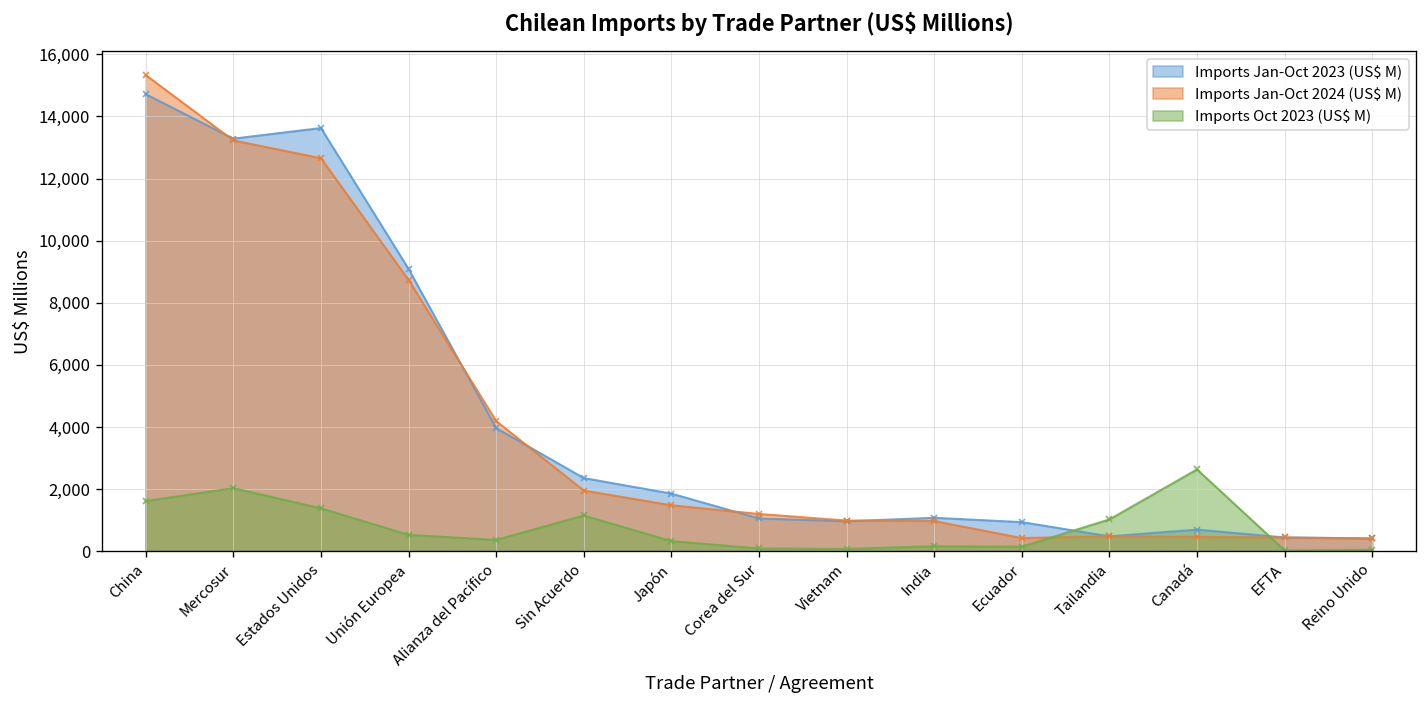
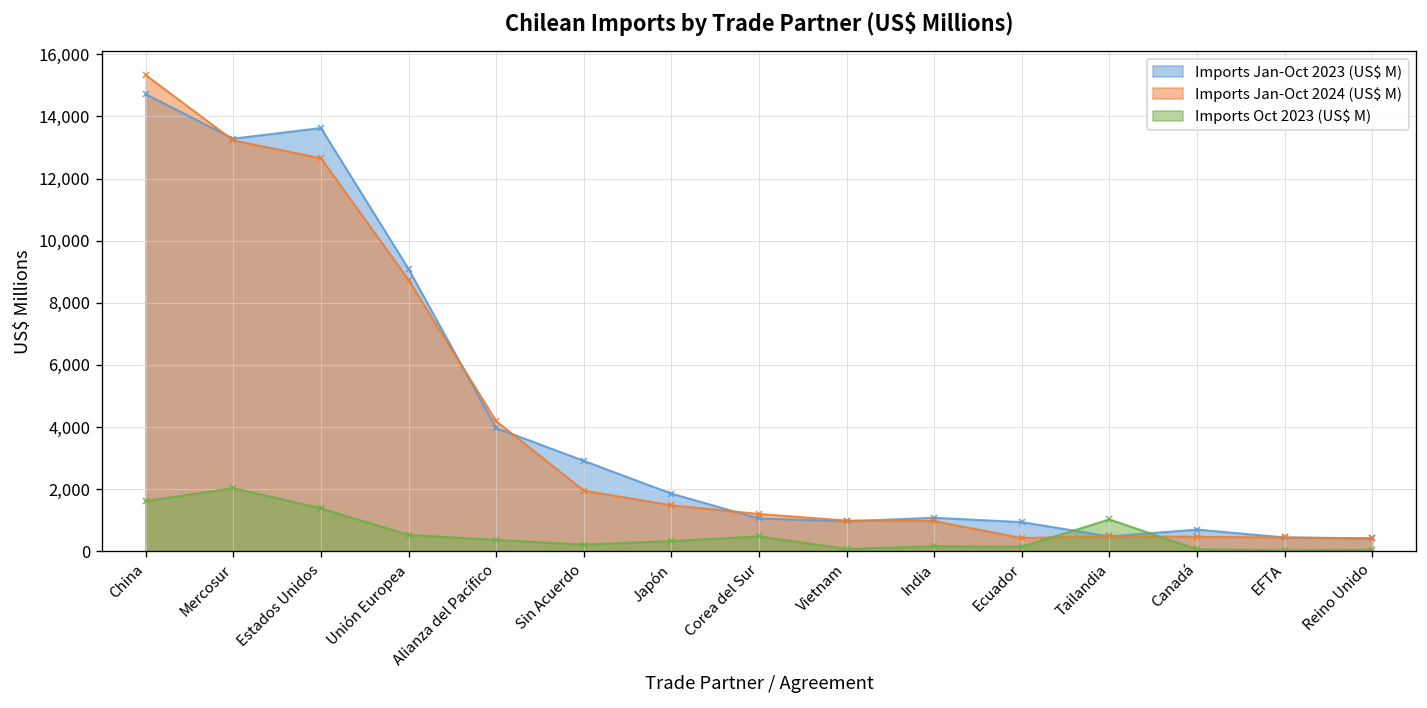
  {
    "Imports Jan-Oct 2023 (US$ M)": {
      "China": "14,700",
      "Estados Unidos": "13,600",
      "Unión Europea": "9,100",
      "Alianza del Pacífico": "4,000",
-     "Sin Acuerdo": "2,400",
+     "Sin Acuerdo": "2,900",
      "Japón": "1,900",
      "Corea del Sur": "1,100",
      "India": "1,100",
      "Ecuador": "900",
      "Canadá": "700"
    },
    "Imports Jan-Oct 2024 (US$ M)": {
      "China": "15,300",
      "Estados Unidos": "12,700",
      "Unión Europea": "8,700",
      "Alianza del Pacífico": "4,200",
      "Sin Acuerdo": "2,000",
      "Japón": "1,500",
      "Corea del Sur": "1,200",
      "India": "1,000",
      "Ecuador": "400",
      "Canadá": "500"
    },
    "Imports Oct 2023 (US$ M)": {
      "China": "1,600",
      "Mercosur": "2,000",
      "Estados Unidos": "1,400",
      "Unión Europea": "500",
      "Alianza del Pacífico": "400",
-     "Sin Acuerdo": "1,200",
+     "Sin Acuerdo": "200",
      "Japón": "300",
-     "Corea del Sur": "100",
+     "Corea del Sur": "500",
      "Vietnam": "100",
      "India": "200",
      "Ecuador": "200",
      "Tailandia": "1,000",
-     "Canadá": "2,600",
+     "Canadá": "100",
      "EFTA": "0",
      "Reino Unido": "100"
    }
  }
